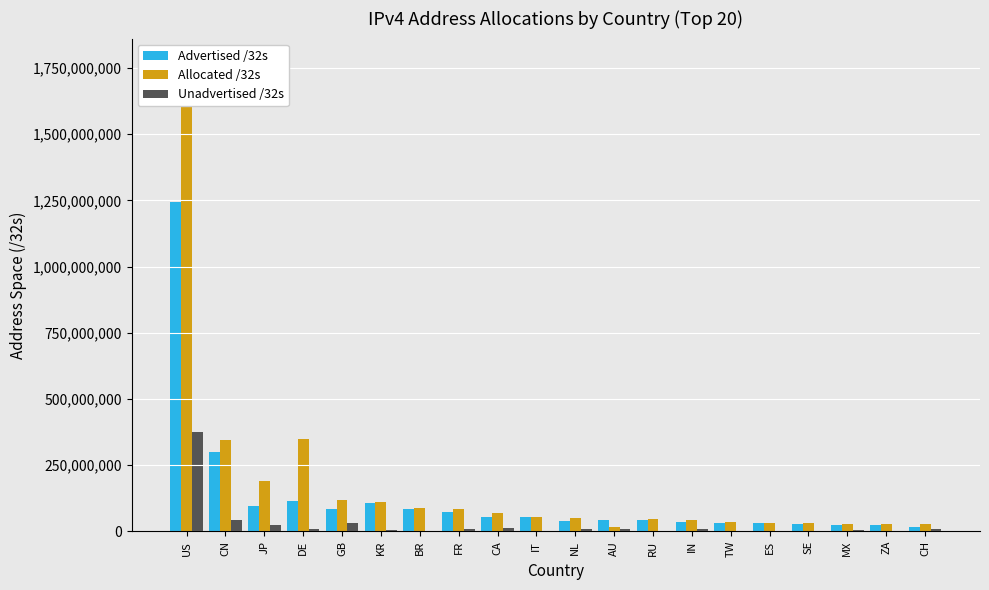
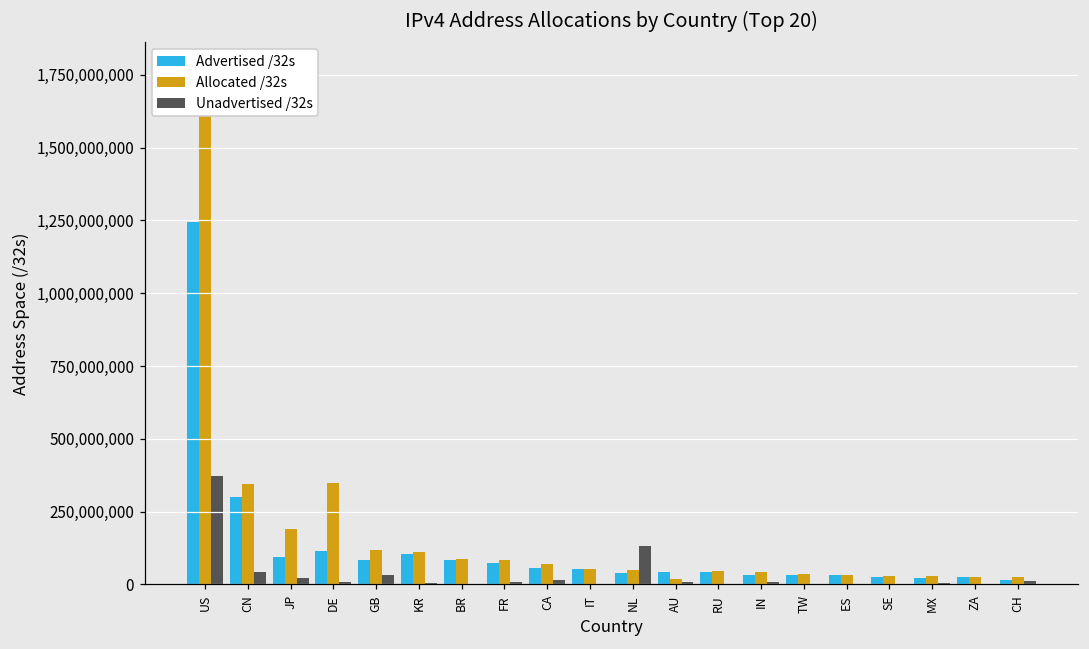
  {
    "Advertised /32s": {
      "US": "1,240,000,000",
      "CN": "300,000,000",
      "JP": "100,000,000",
      "DE": "110,000,000",
      "GB": "90,000,000",
      "KR": "110,000,000",
      "BR": "90,000,000",
      "FR": "70,000,000",
      "CA": "50,000,000",
      "IT": "50,000,000",
      "NL": "40,000,000",
      "AU": "40,000,000",
      "RU": "40,000,000",
      "IN": "30,000,000",
      "TW": "30,000,000",
      "ES": "30,000,000",
      "SE": "30,000,000",
      "MX": "20,000,000",
      "ZA": "20,000,000",
      "CH": "20,000,000"
    },
    "Allocated /32s": {
      "CN": "340,000,000",
      "JP": "190,000,000",
      "DE": "350,000,000",
      "GB": "120,000,000",
      "KR": "110,000,000",
      "BR": "90,000,000",
      "FR": "80,000,000",
      "CA": "70,000,000",
      "IT": "50,000,000",
      "NL": "50,000,000",
      "AU": "20,000,000",
      "RU": "50,000,000",
      "IN": "40,000,000",
      "TW": "40,000,000",
      "ES": "30,000,000",
      "SE": "30,000,000",
      "MX": "30,000,000",
      "ZA": "30,000,000",
      "CH": "30,000,000"
    },
    "Unadvertised /32s": {
      "US": "370,000,000",
      "CN": "40,000,000",
      "JP": "20,000,000",
      "DE": "10,000,000",
      "GB": "30,000,000",
      "CA": "10,000,000",
-     "NL": "10,000,000",
+     "NL": "130,000,000",
      "CH": "10,000,000"
    }
  }
